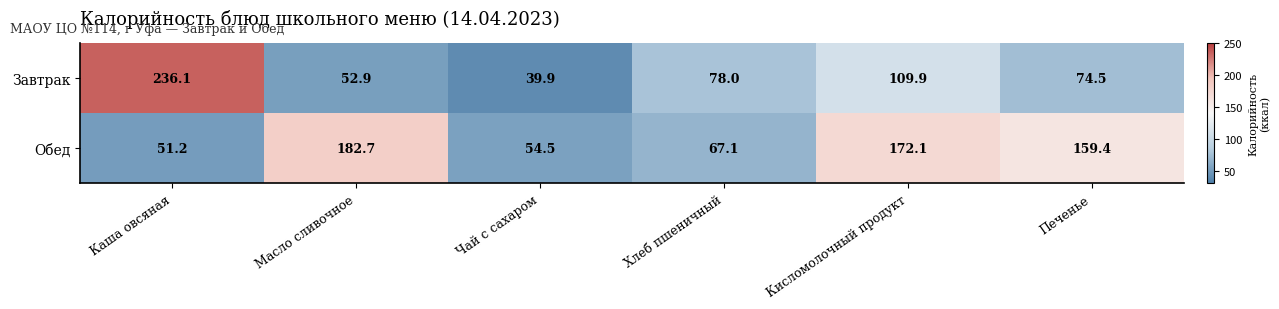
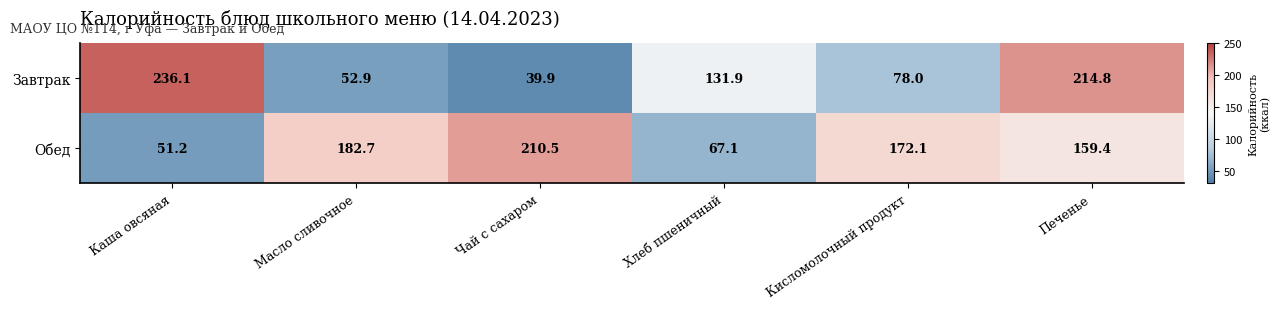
  {
    "Завтрак": {
      "Каша овсяная": 236.1,
      "Масло сливочное": 52.9,
      "Чай с сахаром": 39.9,
-     "Хлеб пшеничный": 78.0,
-     "Кисломолочный продукт": 109.9,
-     "Печенье": 74.5
+     "Хлеб пшеничный": 131.9,
+     "Кисломолочный продукт": 78.0,
+     "Печенье": 214.8
    },
    "Обед": {
      "Каша овсяная": 51.2,
      "Масло сливочное": 182.7,
-     "Чай с сахаром": 54.5,
+     "Чай с сахаром": 210.5,
      "Хлеб пшеничный": 67.1,
      "Кисломолочный продукт": 172.1,
      "Печенье": 159.4
    }
  }
